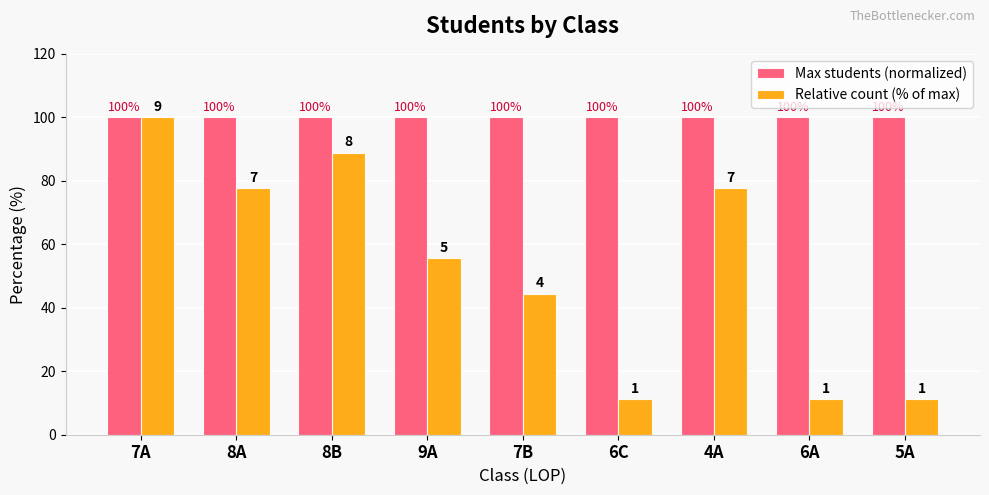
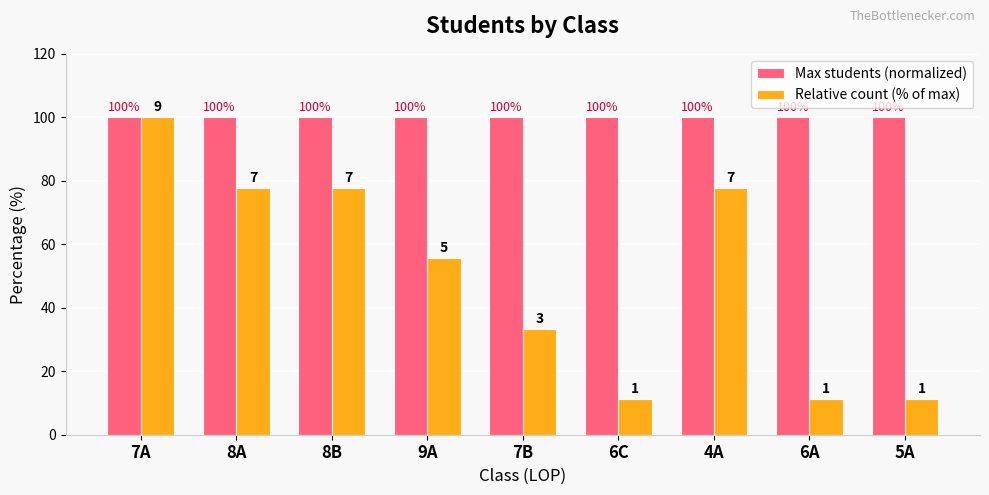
  {
    "Max students (normalized)": {
      "7A": "100%",
      "8A": "100%",
      "8B": "100%",
      "9A": "100%",
      "7B": "100%",
      "6C": "100%",
      "4A": "100%"
    },
    "Relative count (% of max)": {
-     "8B": "8",
-     "7B": "4"
+     "8B": "7",
+     "7B": "3"
    }
  }
